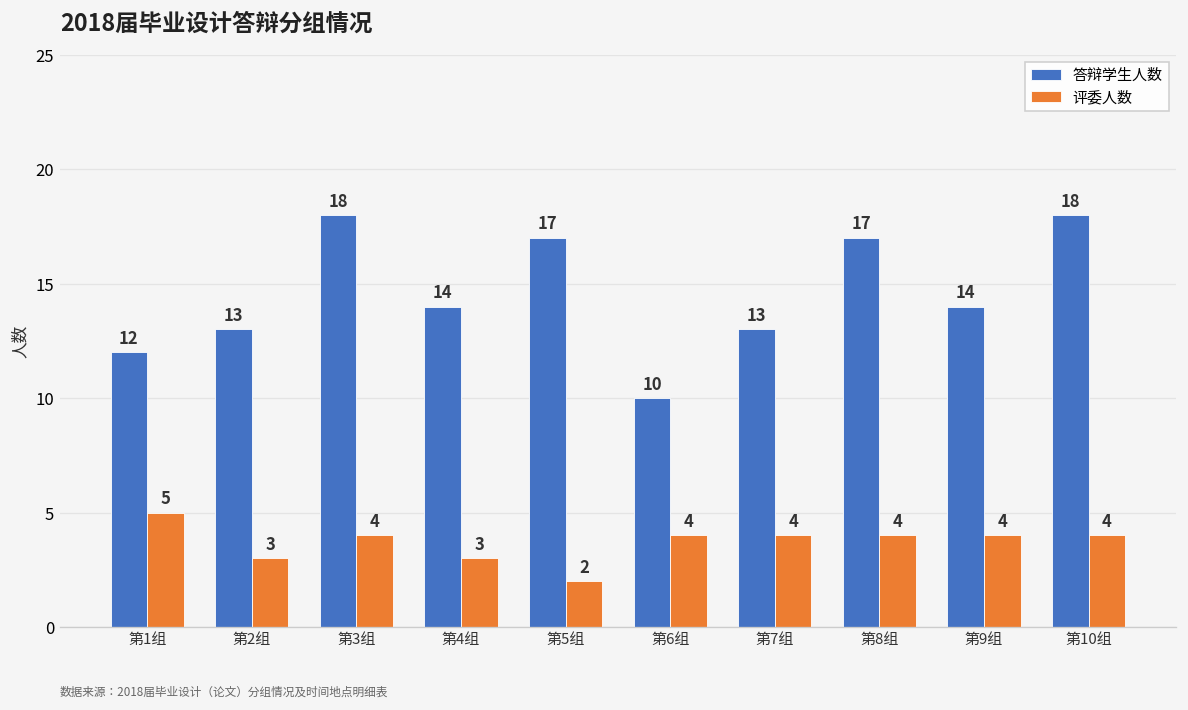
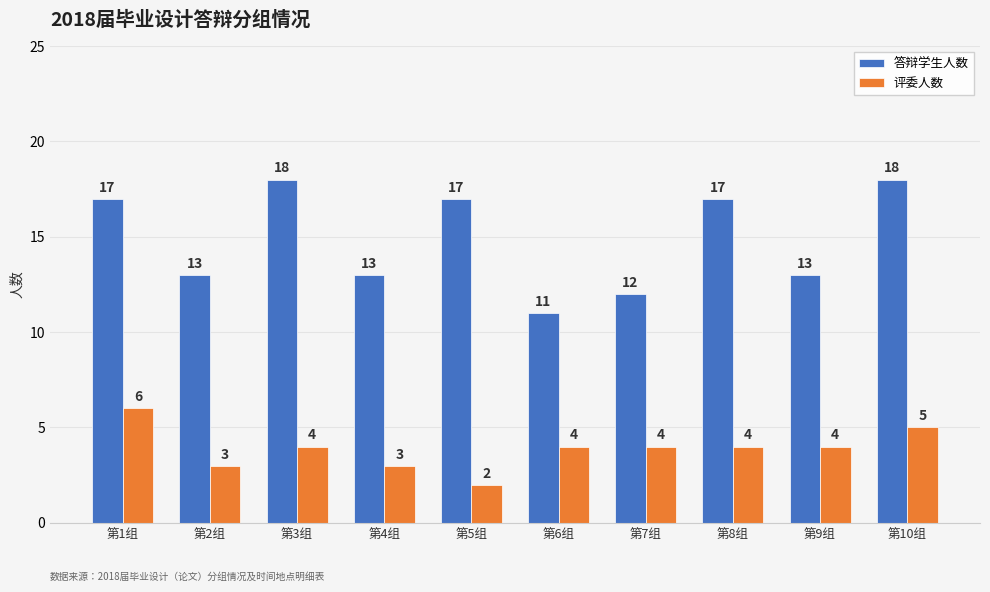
  {
    "答辩学生人数": {
-     "第1组": 12,
+     "第1组": 17,
      "第2组": 13,
      "第3组": 18,
-     "第4组": 14,
+     "第4组": 13,
      "第5组": 17,
-     "第6组": 10,
-     "第7组": 13,
+     "第6组": 11,
+     "第7组": 12,
      "第8组": 17,
-     "第9组": 14,
+     "第9组": 13,
      "第10组": 18
    },
    "评委人数": {
-     "第1组": 5,
+     "第1组": 6,
      "第2组": 3,
      "第3组": 4,
      "第4组": 3,
      "第5组": 2,
      "第6组": 4,
      "第7组": 4,
      "第8组": 4,
      "第9组": 4,
-     "第10组": 4
+     "第10组": 5
    }
  }
